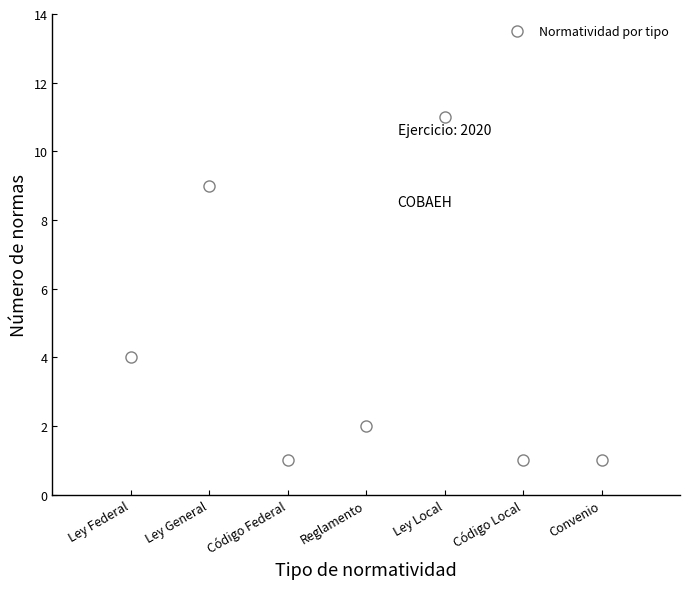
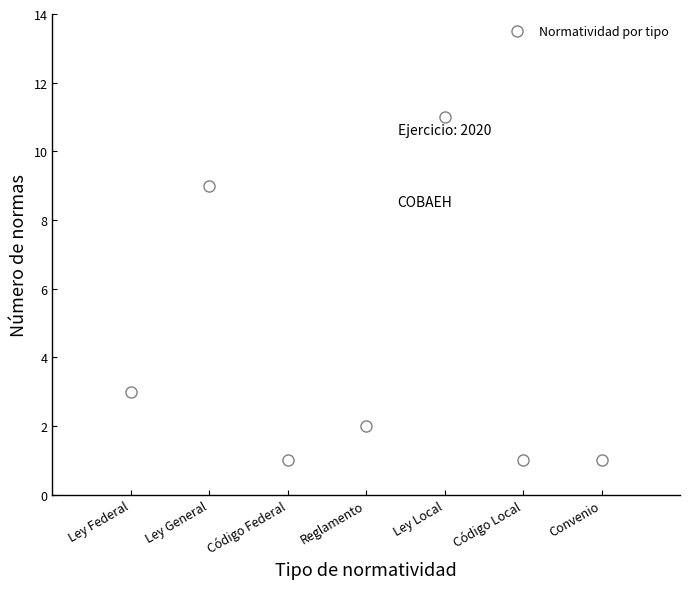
  {
-   "Ley Federal": 4,
+   "Ley Federal": 3,
    "Ley General": 9,
    "Código Federal": 1,
    "Reglamento": 2,
    "Código Local": 1,
    "Convenio": 1
  }
